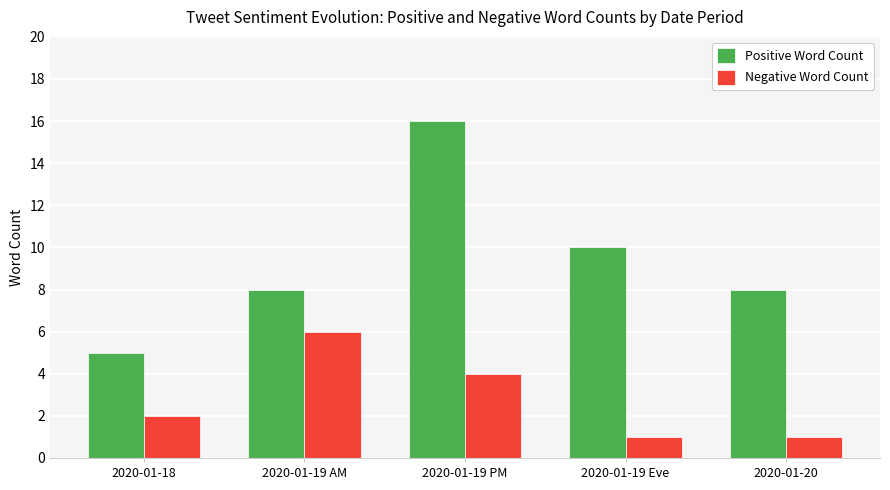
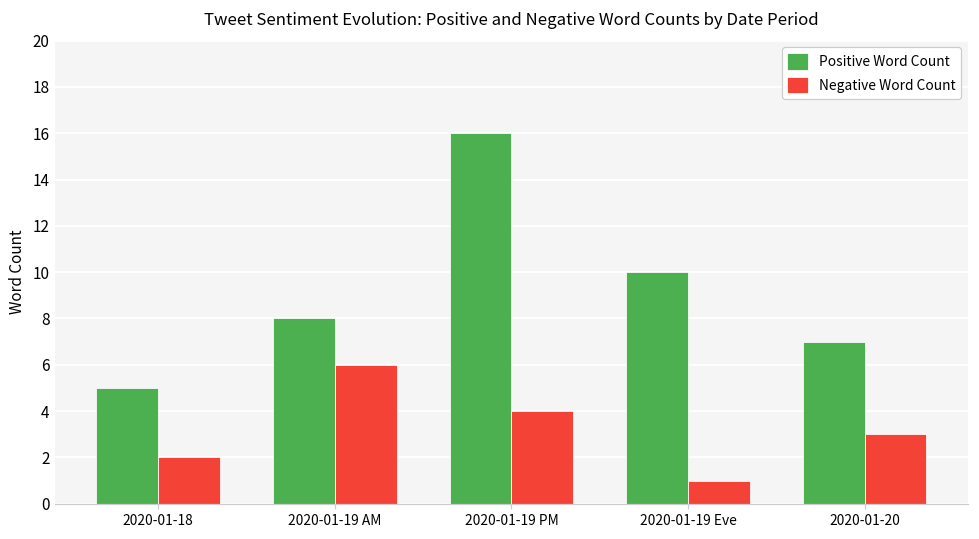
  {
    "Positive Word Count": {
      "2020-01-18": 5,
      "2020-01-19 AM": 8,
      "2020-01-19 PM": 16,
      "2020-01-19 Eve": 10,
-     "2020-01-20": 8
+     "2020-01-20": 7
    },
    "Negative Word Count": {
      "2020-01-18": 2,
      "2020-01-19 AM": 6,
      "2020-01-19 PM": 4,
      "2020-01-19 Eve": 1,
-     "2020-01-20": 1
+     "2020-01-20": 3
    }
  }
